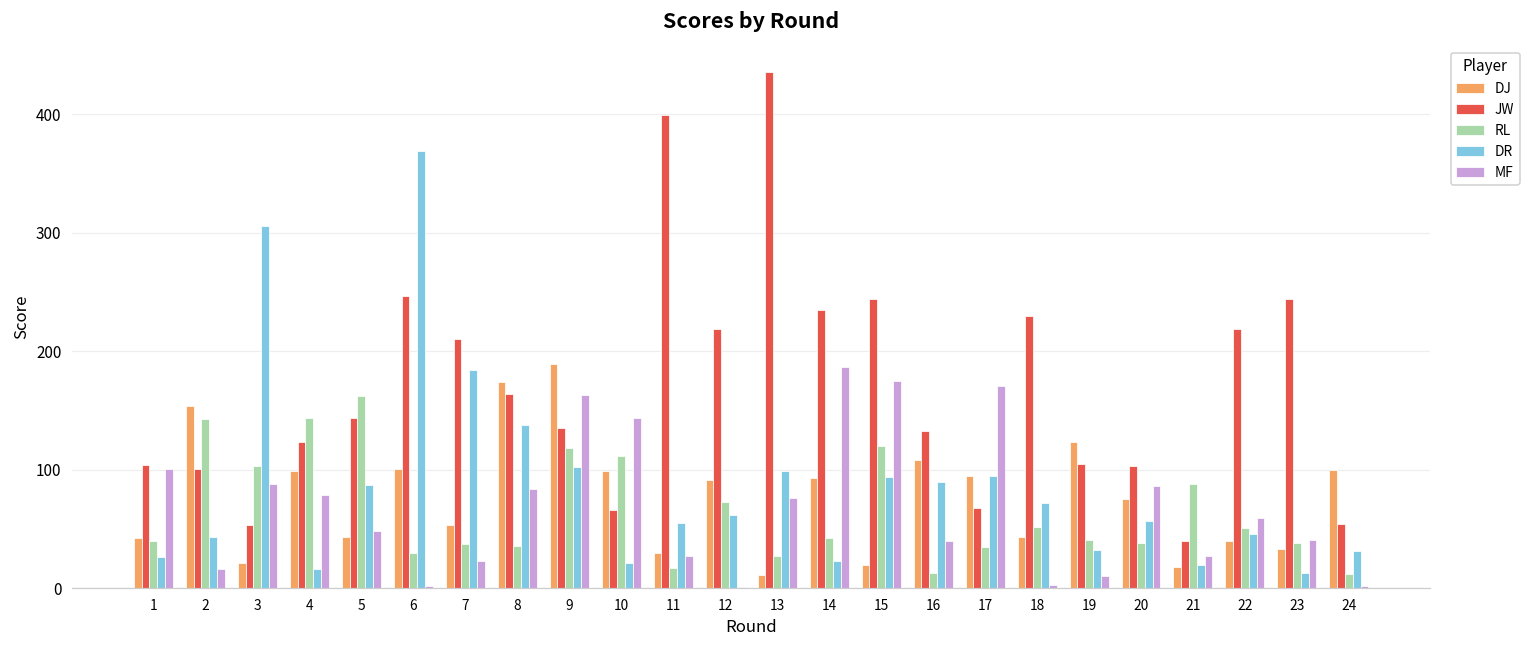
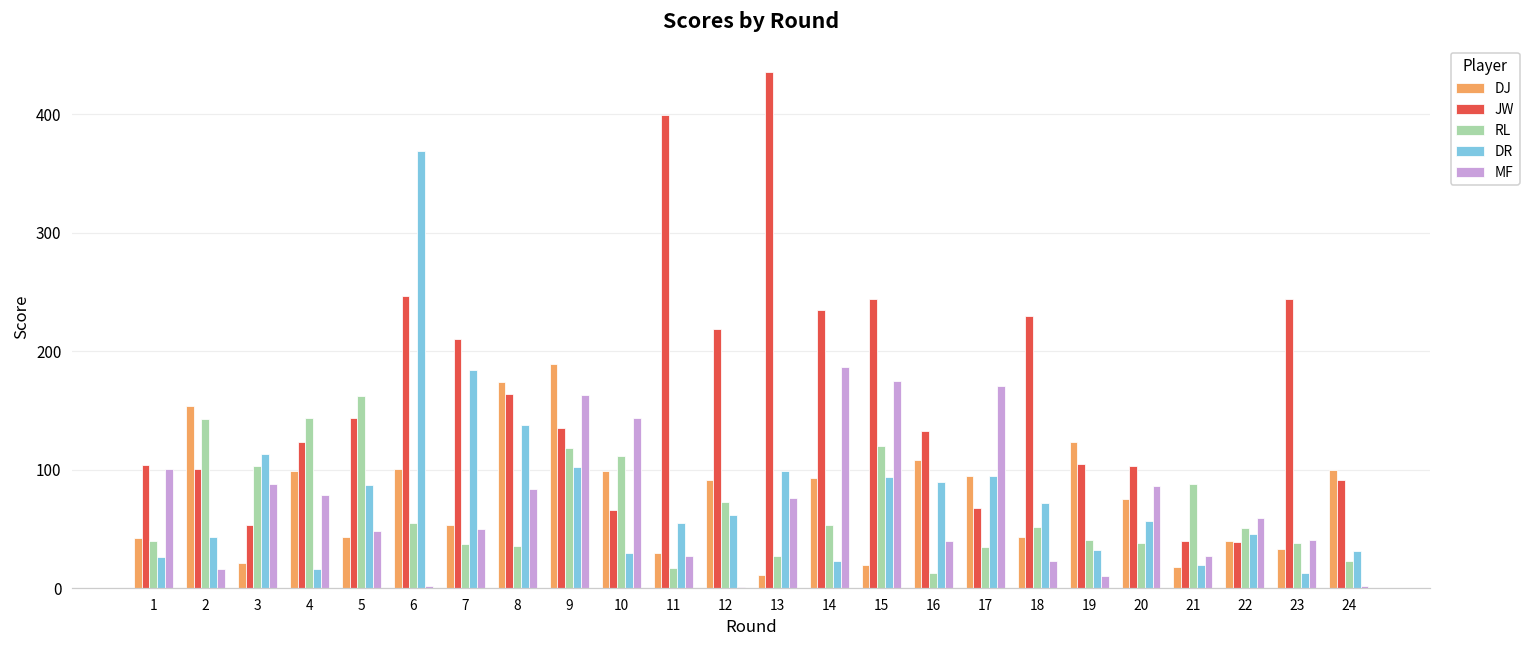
  {
    "DJ": {
      "1": 42,
      "2": 154,
      "3": 21,
      "4": 99,
      "5": 43,
      "6": 101,
      "7": 53,
      "8": 174,
      "9": 189,
      "10": 99,
      "11": 30,
      "12": 91,
      "13": 11,
      "14": 93,
      "15": 20,
      "16": 108,
      "17": 95,
      "18": 43,
      "19": 123,
      "20": 75,
      "21": 18,
      "22": 40,
      "23": 33,
      "24": 100
    },
    "JW": {
      "1": 104,
      "2": 101,
      "3": 53,
      "4": 123,
      "5": 144,
      "6": 247,
      "7": 210,
      "8": 164,
      "9": 135,
      "10": 66,
      "11": 399,
      "12": 219,
      "13": 436,
      "14": 235,
      "15": 244,
      "16": 133,
      "17": 68,
      "18": 230,
      "19": 105,
      "20": 103,
      "21": 40,
-     "22": 219,
+     "22": 39,
      "23": 244,
-     "24": 54
+     "24": 91
    },
    "RL": {
      "1": 40,
      "2": 143,
      "3": 103,
      "4": 144,
      "5": 162,
-     "6": 30,
+     "6": 55,
      "7": 37,
      "8": 36,
      "9": 118,
      "10": 112,
      "11": 17,
      "12": 73,
      "13": 27,
-     "14": 42,
+     "14": 53,
      "15": 120,
      "16": 13,
      "17": 35,
      "18": 52,
      "19": 41,
      "20": 38,
      "21": 88,
      "22": 51,
      "23": 38,
-     "24": 12
+     "24": 23
    },
    "DR": {
      "1": 26,
      "2": 43,
-     "3": 306,
+     "3": 113,
      "4": 16,
      "5": 87,
      "6": 369,
      "7": 184,
      "8": 138,
      "9": 102,
-     "10": 21,
+     "10": 30,
      "11": 55,
      "12": 62,
      "13": 99,
      "14": 23,
      "15": 94,
      "16": 90,
      "17": 95,
      "18": 72,
      "19": 32,
      "20": 57,
      "21": 20,
      "22": 46,
      "23": 13,
      "24": 31
    },
    "MF": {
      "1": 101,
      "2": 16,
      "3": 88,
      "4": 79,
      "5": 48,
-     "7": 23,
+     "7": 50,
      "8": 84,
      "9": 163,
      "10": 144,
      "11": 27,
      "13": 76,
      "14": 187,
      "15": 175,
      "16": 40,
      "17": 171,
-     "18": 3,
+     "18": 23,
      "19": 10,
      "20": 86,
      "21": 27,
      "22": 59,
      "23": 41
    }
  }
